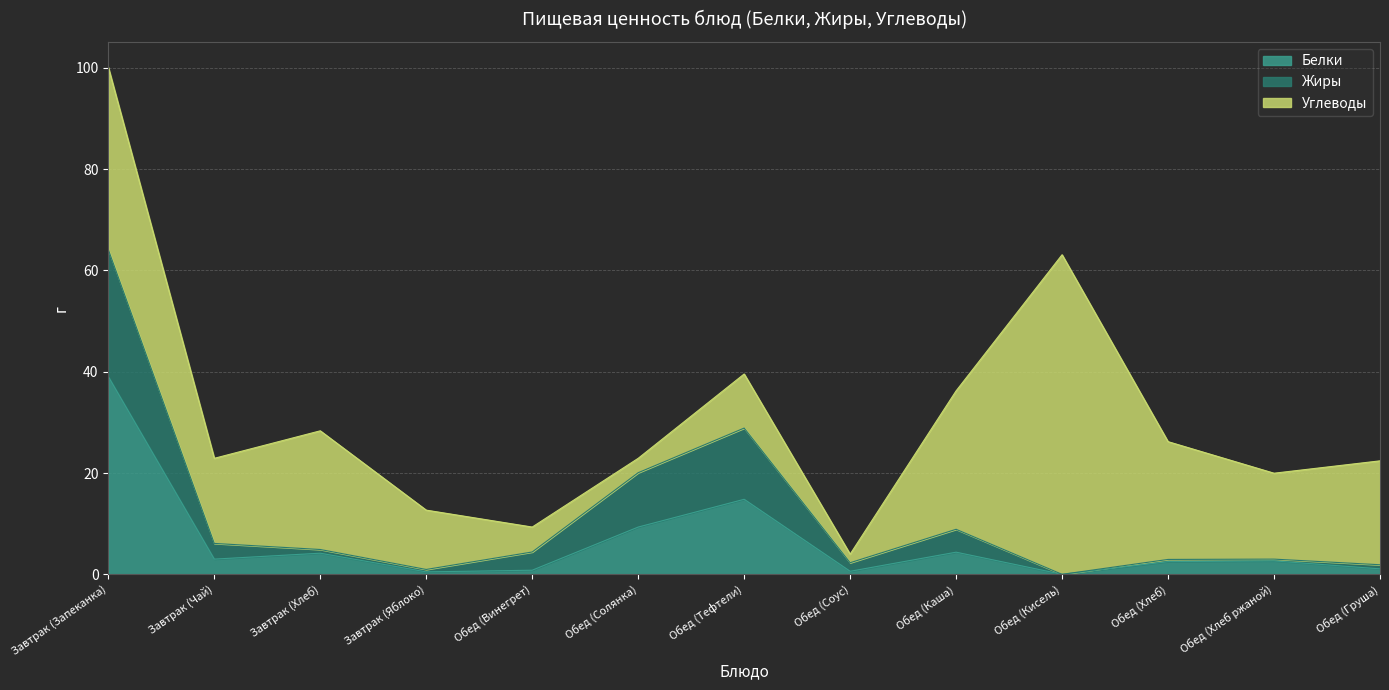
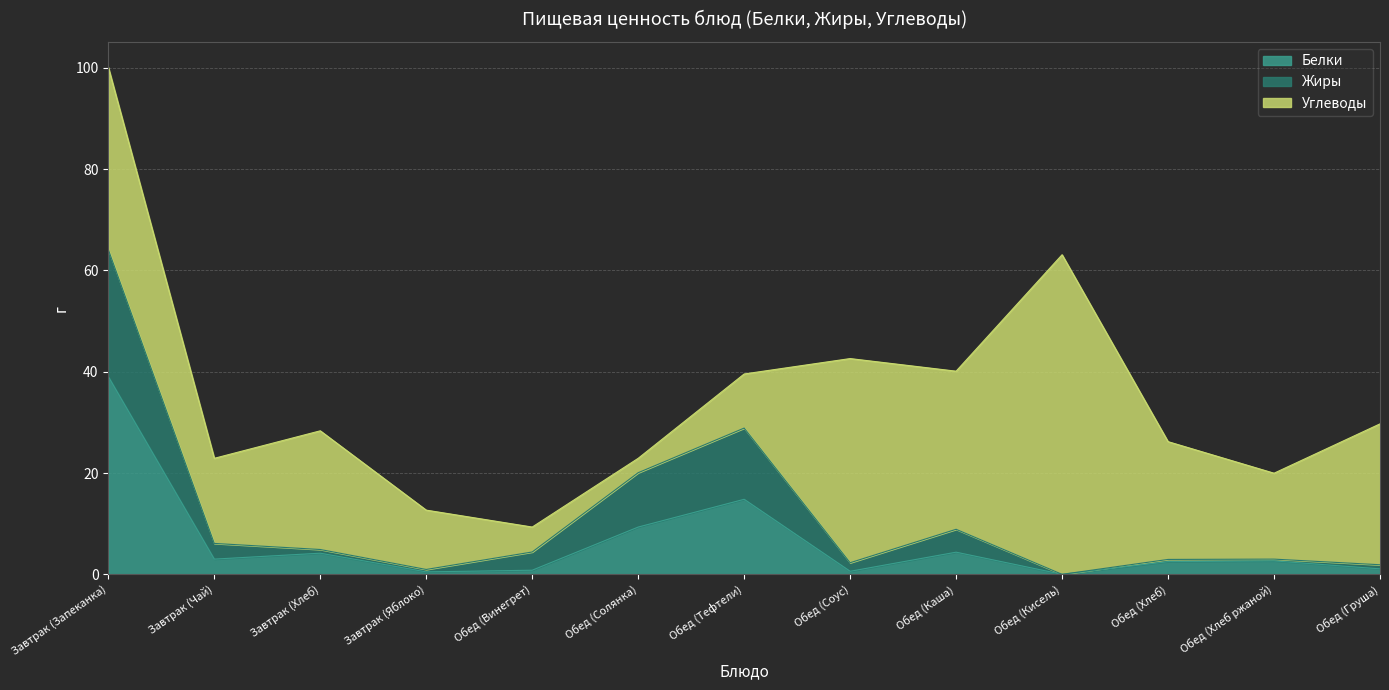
  {
    "Углеводы": {
      "Завтрак (Запеканка)": 36,
      "Завтрак (Чай)": 17,
      "Завтрак (Хлеб)": 23,
      "Завтрак (Яблоко)": 12,
      "Обед (Винегрет)": 5,
      "Обед (Солянка)": 3,
      "Обед (Тефтели)": 11,
-     "Обед (Соус)": 2,
-     "Обед (Каша)": 27,
+     "Обед (Соус)": 40,
+     "Обед (Каша)": 31,
      "Обед (Кисель)": 63,
      "Обед (Хлеб)": 23,
      "Обед (Хлеб ржаной)": 17,
-     "Обед (Груша)": 21
+     "Обед (Груша)": 28
    }
  }
